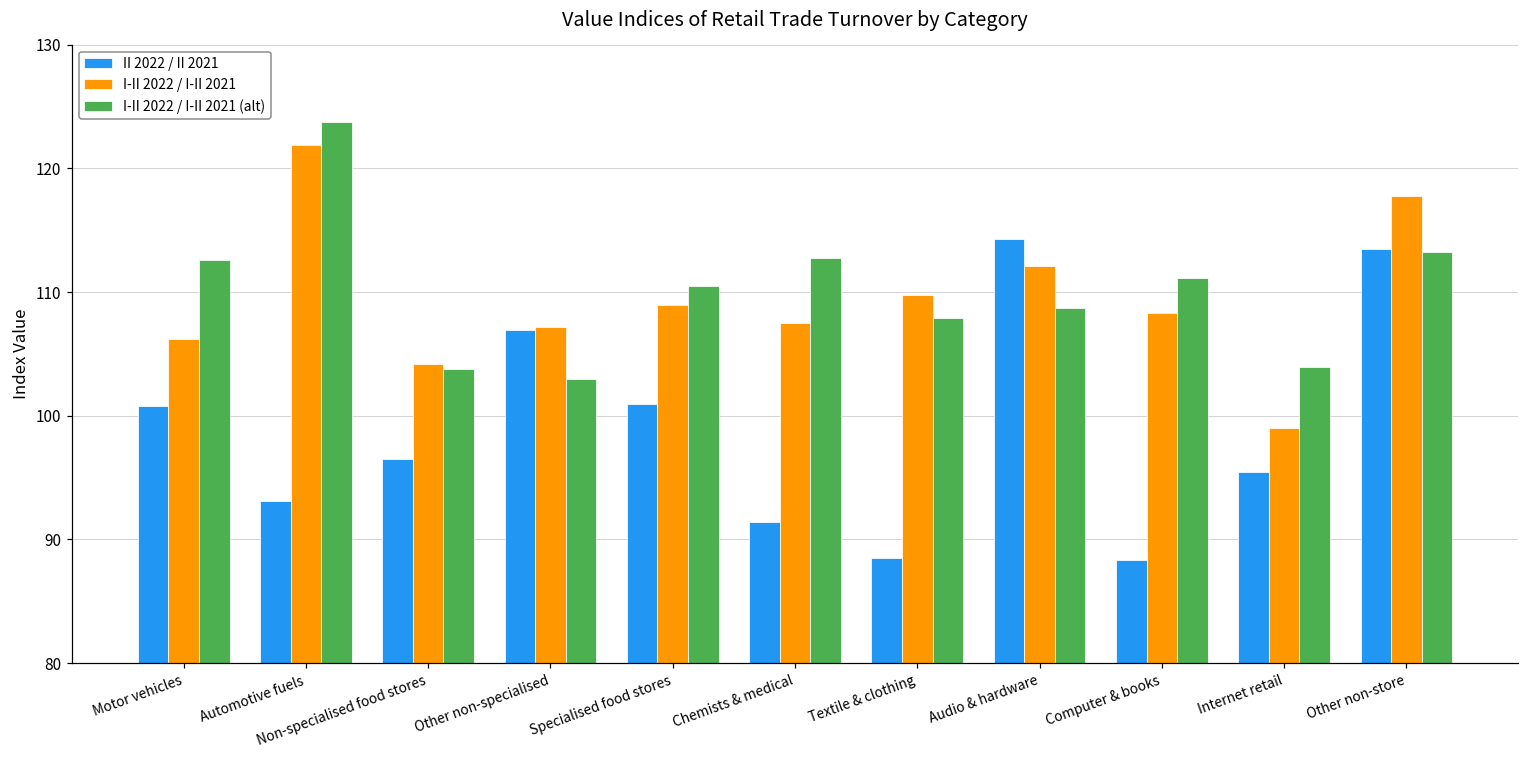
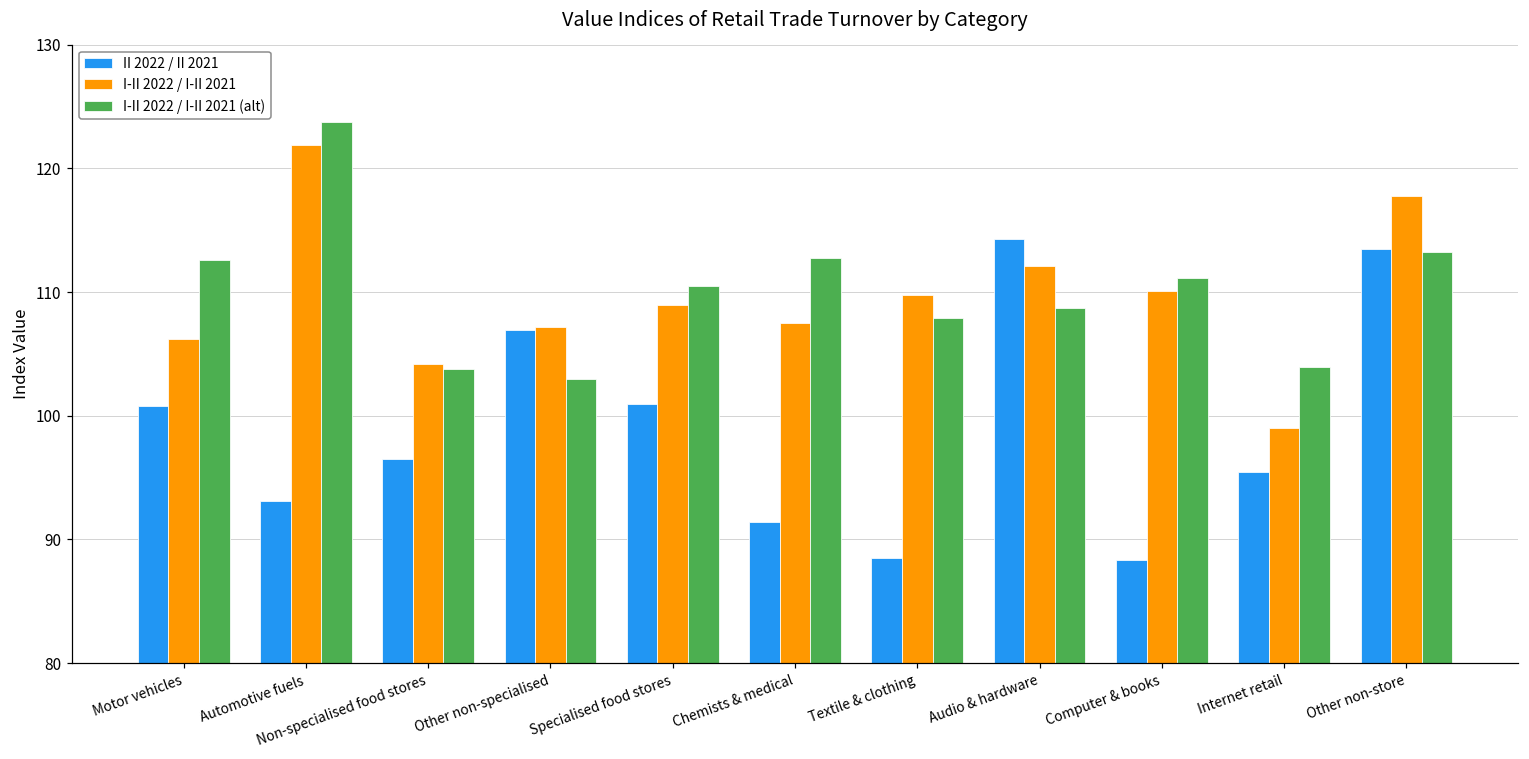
  {
    "II 2022 / II 2021": {
      "Motor vehicles": 100.8,
      "Automotive fuels": 93.1,
      "Non-specialised food stores": 96.5,
      "Other non-specialised": 107.0,
      "Specialised food stores": 101.0,
      "Chemists & medical": 91.4,
      "Textile & clothing": 88.5,
      "Audio & hardware": 114.3,
      "Computer & books": 88.3,
      "Internet retail": 95.4,
      "Other non-store": 113.5
    },
    "I-II 2022 / I-II 2021": {
      "Motor vehicles": 106.2,
      "Automotive fuels": 121.9,
      "Non-specialised food stores": 104.2,
      "Other non-specialised": 107.2,
      "Specialised food stores": 109.0,
      "Chemists & medical": 107.5,
      "Textile & clothing": 109.8,
      "Audio & hardware": 112.1,
-     "Computer & books": 108.3,
+     "Computer & books": 110.1,
      "Internet retail": 99.0,
      "Other non-store": 117.8
    },
    "I-II 2022 / I-II 2021 (alt)": {
      "Motor vehicles": 112.6,
      "Automotive fuels": 123.8,
      "Non-specialised food stores": 103.8,
      "Other non-specialised": 103.0,
      "Specialised food stores": 110.5,
      "Chemists & medical": 112.8,
      "Textile & clothing": 107.9,
      "Audio & hardware": 108.7,
      "Computer & books": 111.1,
      "Internet retail": 104.0,
      "Other non-store": 113.3
    }
  }
